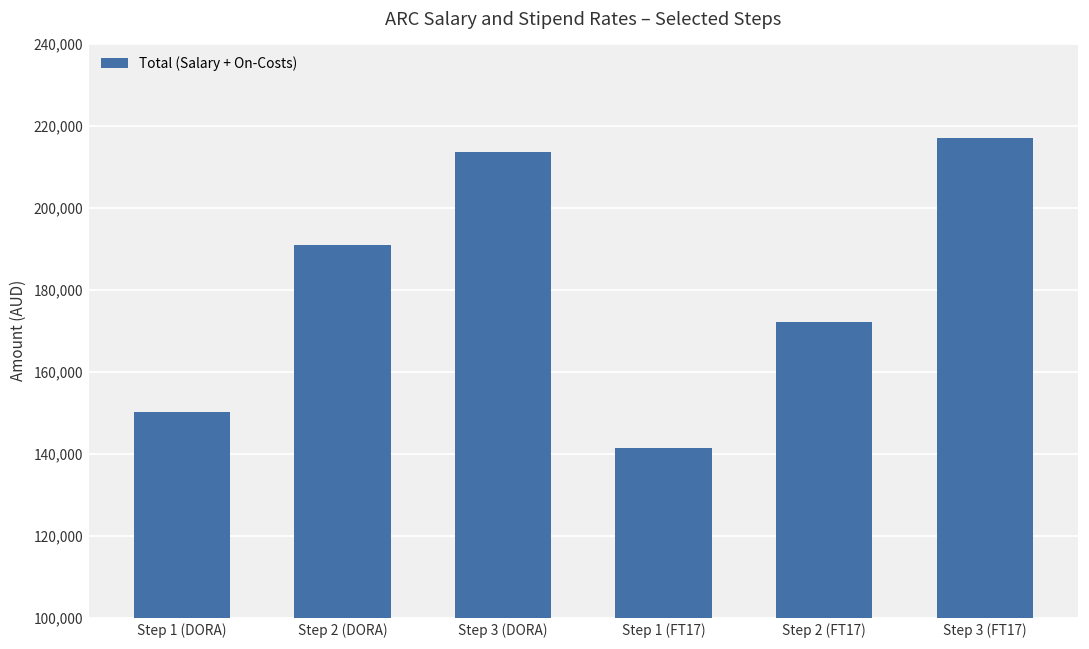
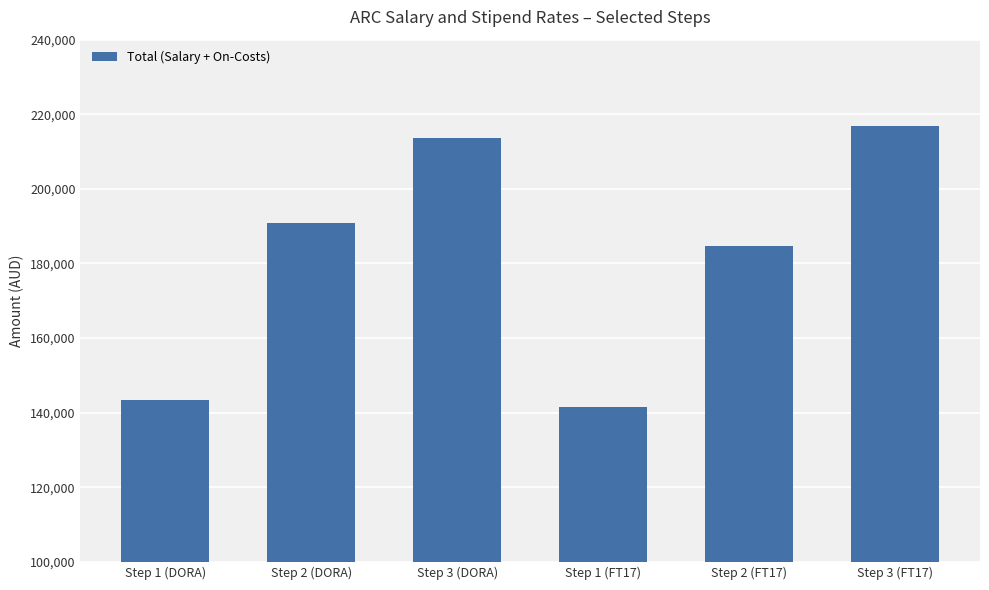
  {
-   "Step 1 (DORA)": "150,000",
+   "Step 1 (DORA)": "143,000",
    "Step 2 (DORA)": "191,000",
    "Step 3 (DORA)": "214,000",
    "Step 1 (FT17)": "142,000",
-   "Step 2 (FT17)": "172,000",
+   "Step 2 (FT17)": "185,000",
    "Step 3 (FT17)": "217,000"
  }
